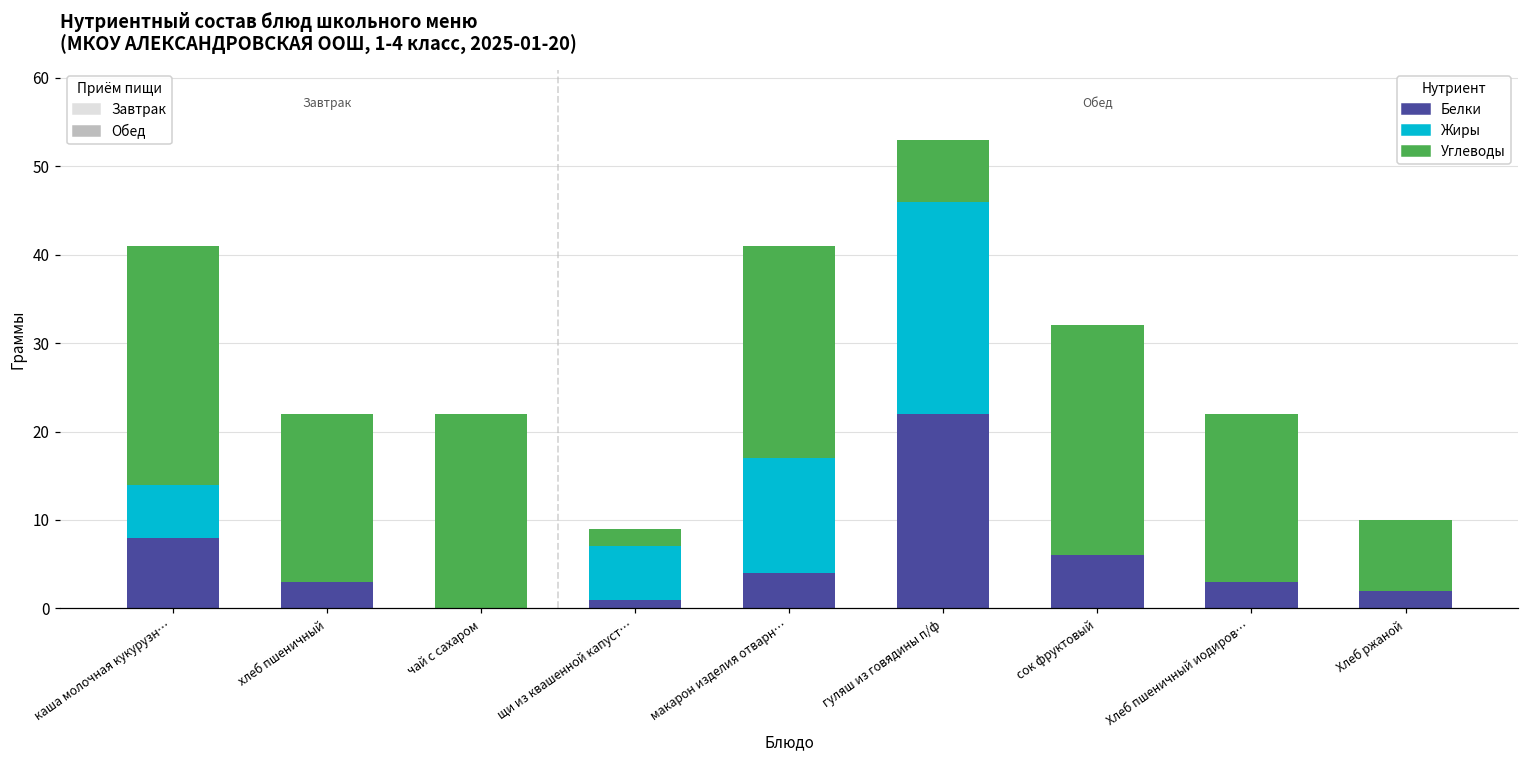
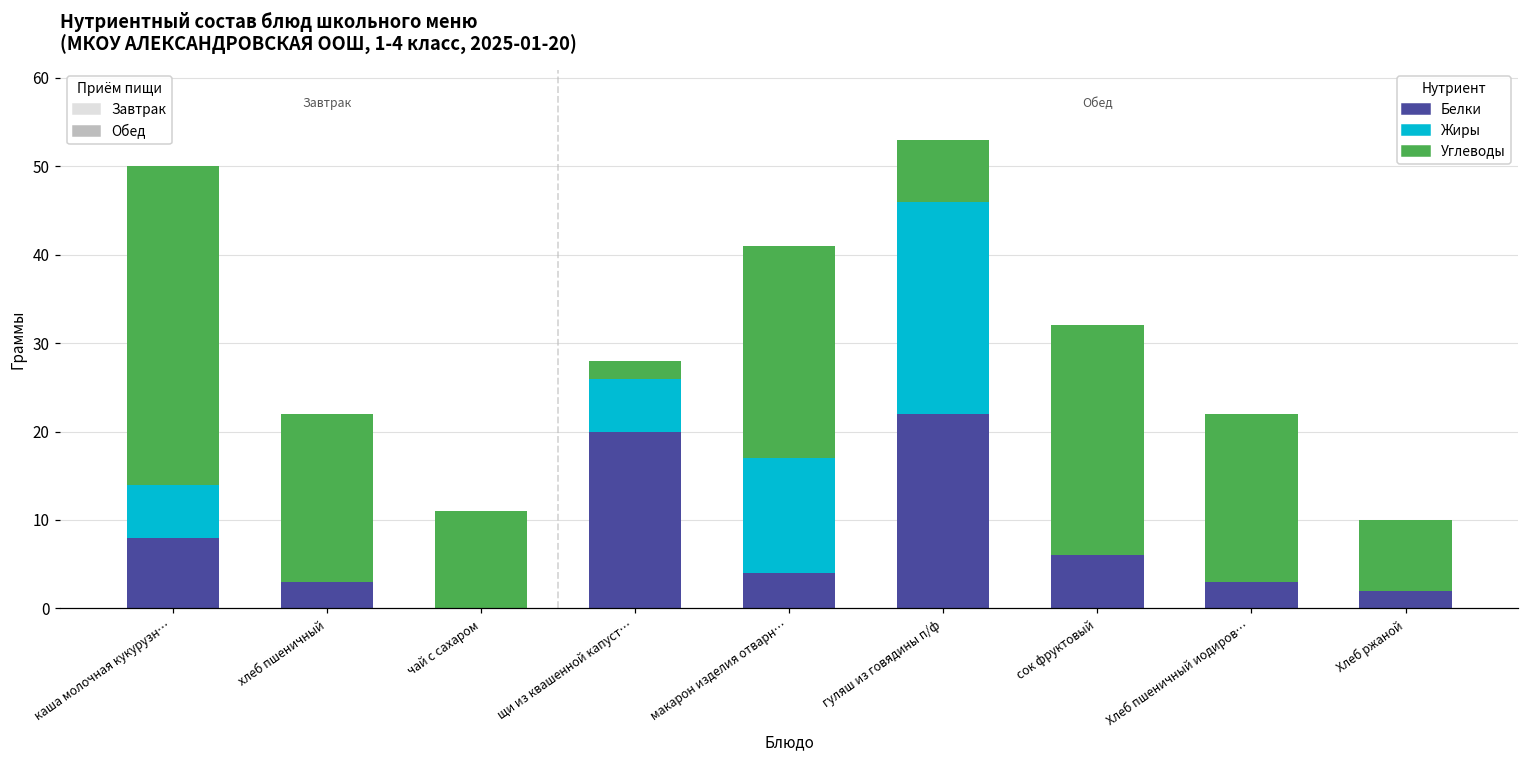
  {
    "Белки": {
      "каша молочная кукурузн…": 8,
      "хлеб пшеничный": 3,
      "чай с сахаром": 0,
-     "щи из квашенной капуст…": 1,
+     "щи из квашенной капуст…": 20,
      "макарон изделия отварн…": 4,
      "гуляш из говядины п/ф": 22,
      "сок фруктовый": 6,
      "Хлеб пшеничный иодиров…": 3,
      "Хлеб ржаной": 2
    },
    "Жиры": {
      "каша молочная кукурузн…": 6,
      "хлеб пшеничный": 0,
      "чай с сахаром": 0,
      "щи из квашенной капуст…": 6,
      "макарон изделия отварн…": 13,
      "гуляш из говядины п/ф": 24,
      "сок фруктовый": 0,
      "Хлеб пшеничный иодиров…": 0,
      "Хлеб ржаной": 0
    },
    "Углеводы": {
-     "каша молочная кукурузн…": 27,
+     "каша молочная кукурузн…": 36,
      "хлеб пшеничный": 19,
-     "чай с сахаром": 22,
+     "чай с сахаром": 11,
      "щи из квашенной капуст…": 2,
      "макарон изделия отварн…": 24,
      "гуляш из говядины п/ф": 7,
      "сок фруктовый": 26,
      "Хлеб пшеничный иодиров…": 19,
      "Хлеб ржаной": 8
    }
  }
